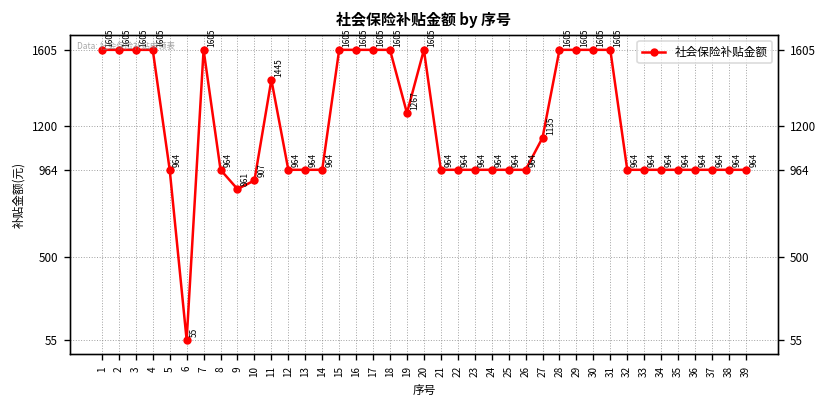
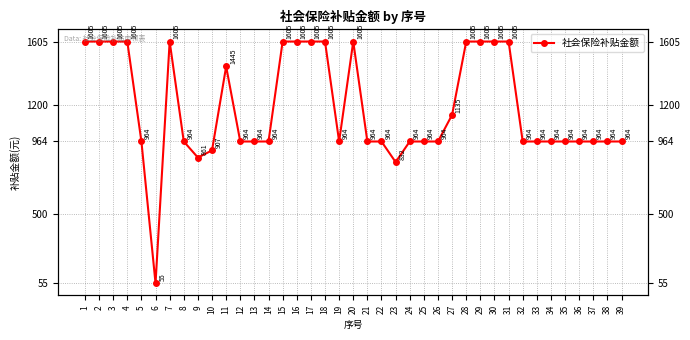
  {
    "5": 964,
    "6": 55,
    "7": 1605,
    "8": 964,
    "9": 861,
    "10": 907,
    "11": 1445,
    "12": 964,
    "13": 964,
    "14": 964,
    "15": 1605,
    "16": 1605,
    "17": 1605,
    "18": 1605,
-   "19": 1267,
+   "19": 964,
    "20": 1605,
    "21": 964,
    "22": 964,
-   "23": 964,
+   "23": 832,
    "24": 964,
    "25": 964,
    "26": 964,
    "27": 1135,
    "28": 1605,
    "29": 1605,
    "30": 1605,
    "31": 1605,
    "32": 964,
    "33": 964,
    "34": 964,
    "35": 964,
    "36": 964,
    "37": 964,
    "38": 964,
    "39": 964
  }
